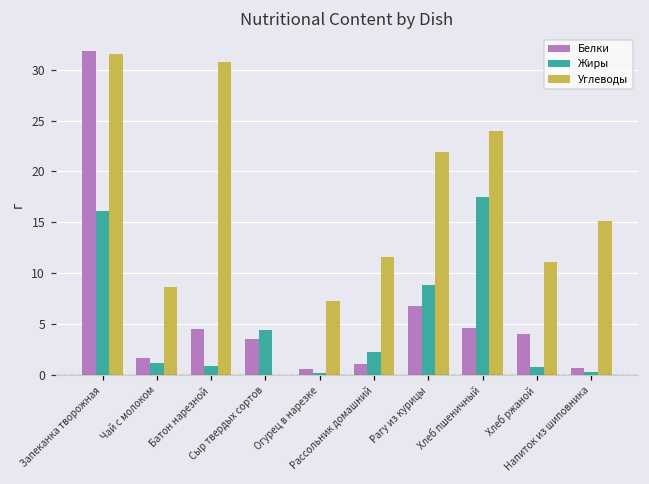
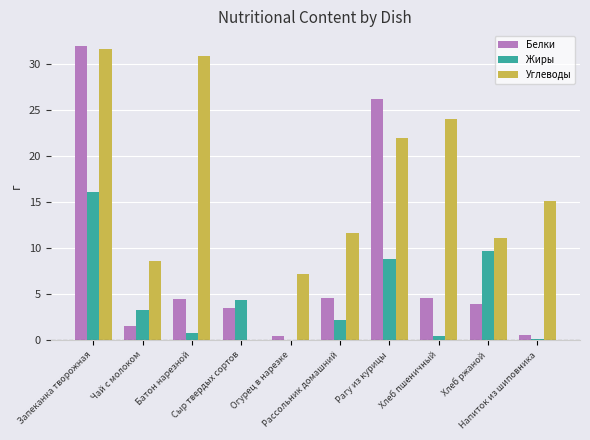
  {
    "Белки": {
      "Запеканка творожная": 32,
      "Чай с молоком": 2,
      "Батон нарезной": 5,
      "Сыр твердых сортов": 4,
      "Огурец в нарезке": 1,
-     "Рассольник домашний": 1,
-     "Рагу из курицы": 7,
+     "Рассольник домашний": 5,
+     "Рагу из курицы": 26,
      "Хлеб пшеничный": 5,
      "Хлеб ржаной": 4,
      "Напиток из шиповника": 1
    },
    "Жиры": {
      "Запеканка творожная": 16,
-     "Чай с молоком": 1,
+     "Чай с молоком": 3,
      "Батон нарезной": 1,
      "Сыр твердых сортов": 4,
      "Рассольник домашний": 2,
      "Рагу из курицы": 9,
-     "Хлеб пшеничный": 18,
-     "Хлеб ржаной": 1
+     "Хлеб пшеничный": 1,
+     "Хлеб ржаной": 10
    },
    "Углеводы": {
      "Запеканка творожная": 32,
      "Чай с молоком": 9,
      "Батон нарезной": 31,
      "Сыр твердых сортов": 0,
      "Огурец в нарезке": 7,
      "Рассольник домашний": 12,
      "Рагу из курицы": 22,
      "Хлеб пшеничный": 24,
      "Хлеб ржаной": 11,
      "Напиток из шиповника": 15
    }
  }
